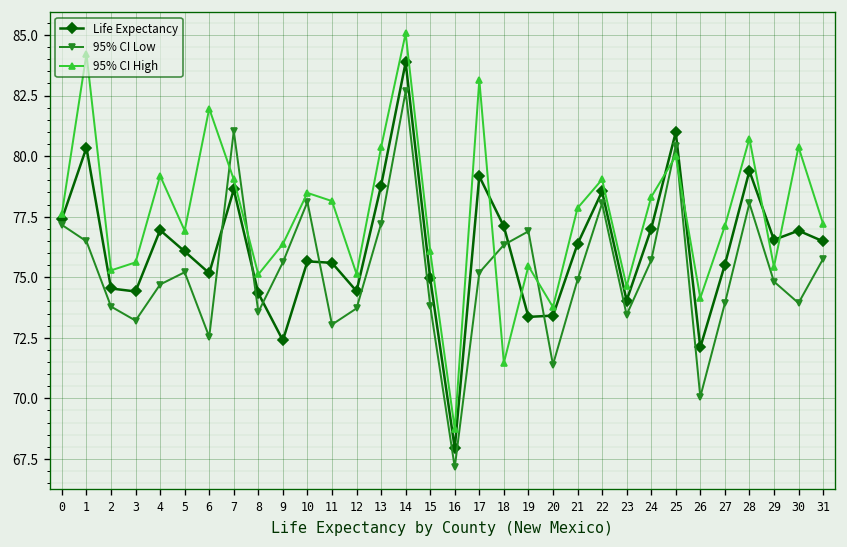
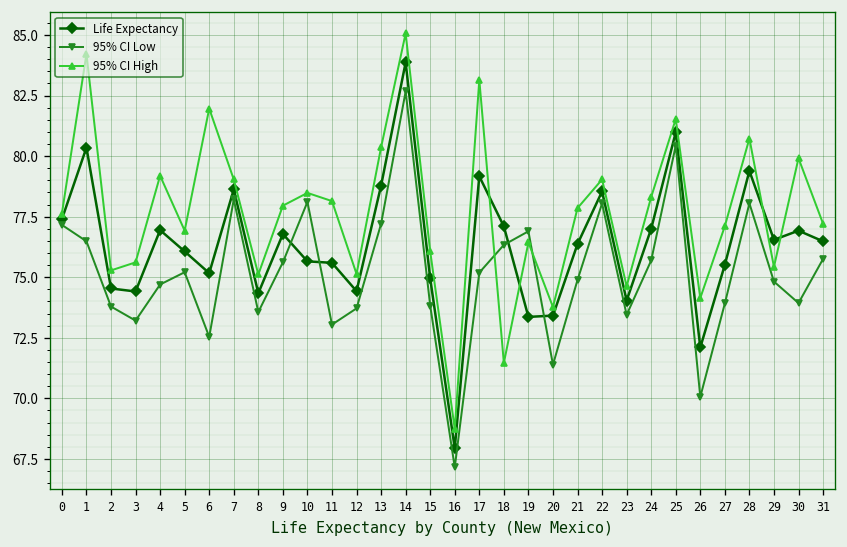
  {
    "Life Expectancy": {
      "0": 77.4,
      "1": 80.4,
      "2": 74.5,
      "3": 74.4,
      "4": 76.9,
      "5": 76.1,
      "6": 75.2,
      "7": 78.6,
      "8": 74.3,
-     "9": 72.4,
+     "9": 76.8,
      "10": 75.7,
      "11": 75.6,
      "12": 74.4,
      "13": 78.8,
      "14": 83.9,
      "15": 74.9,
      "16": 67.9,
      "17": 79.2,
      "18": 77.1,
      "19": 73.4,
      "20": 73.4,
      "21": 76.4,
      "22": 78.5,
      "23": 74.0,
      "24": 77.0,
      "25": 81.0,
      "26": 72.1,
      "27": 75.5,
      "28": 79.4,
      "29": 76.5,
      "30": 76.9,
      "31": 76.5
    },
    "95% CI Low": {
      "0": 77.2,
      "1": 76.5,
      "2": 73.8,
      "3": 73.2,
      "4": 74.7,
      "5": 75.2,
      "6": 72.5,
-     "7": 81.0,
+     "7": 78.2,
      "8": 73.6,
      "9": 75.6,
      "10": 78.1,
      "11": 73.0,
      "12": 73.7,
      "13": 77.2,
      "14": 82.7,
      "15": 73.8,
      "16": 67.1,
      "17": 75.2,
      "18": 76.3,
      "19": 76.9,
      "20": 71.4,
      "21": 74.9,
      "22": 78.0,
      "23": 73.4,
      "24": 75.7,
      "25": 80.4,
      "26": 70.1,
      "27": 73.9,
      "28": 78.1,
      "29": 74.8,
      "30": 73.9,
      "31": 75.8
    },
    "95% CI High": {
      "0": 77.6,
      "2": 75.3,
      "3": 75.6,
      "4": 79.2,
      "5": 76.9,
      "6": 82.0,
      "7": 79.0,
      "8": 75.1,
-     "9": 76.4,
+     "9": 78.0,
      "10": 78.5,
      "11": 78.1,
      "12": 75.1,
      "13": 80.4,
      "14": 85.1,
      "15": 76.1,
      "16": 68.7,
      "17": 83.1,
      "18": 71.5,
-     "19": 75.5,
+     "19": 76.4,
      "20": 73.8,
      "21": 77.9,
      "22": 79.0,
      "23": 74.6,
      "24": 78.3,
-     "25": 80.0,
+     "25": 81.5,
      "26": 74.1,
      "27": 77.1,
      "28": 80.7,
      "29": 75.4,
-     "30": 80.4,
+     "30": 79.9,
      "31": 77.2
    }
  }
